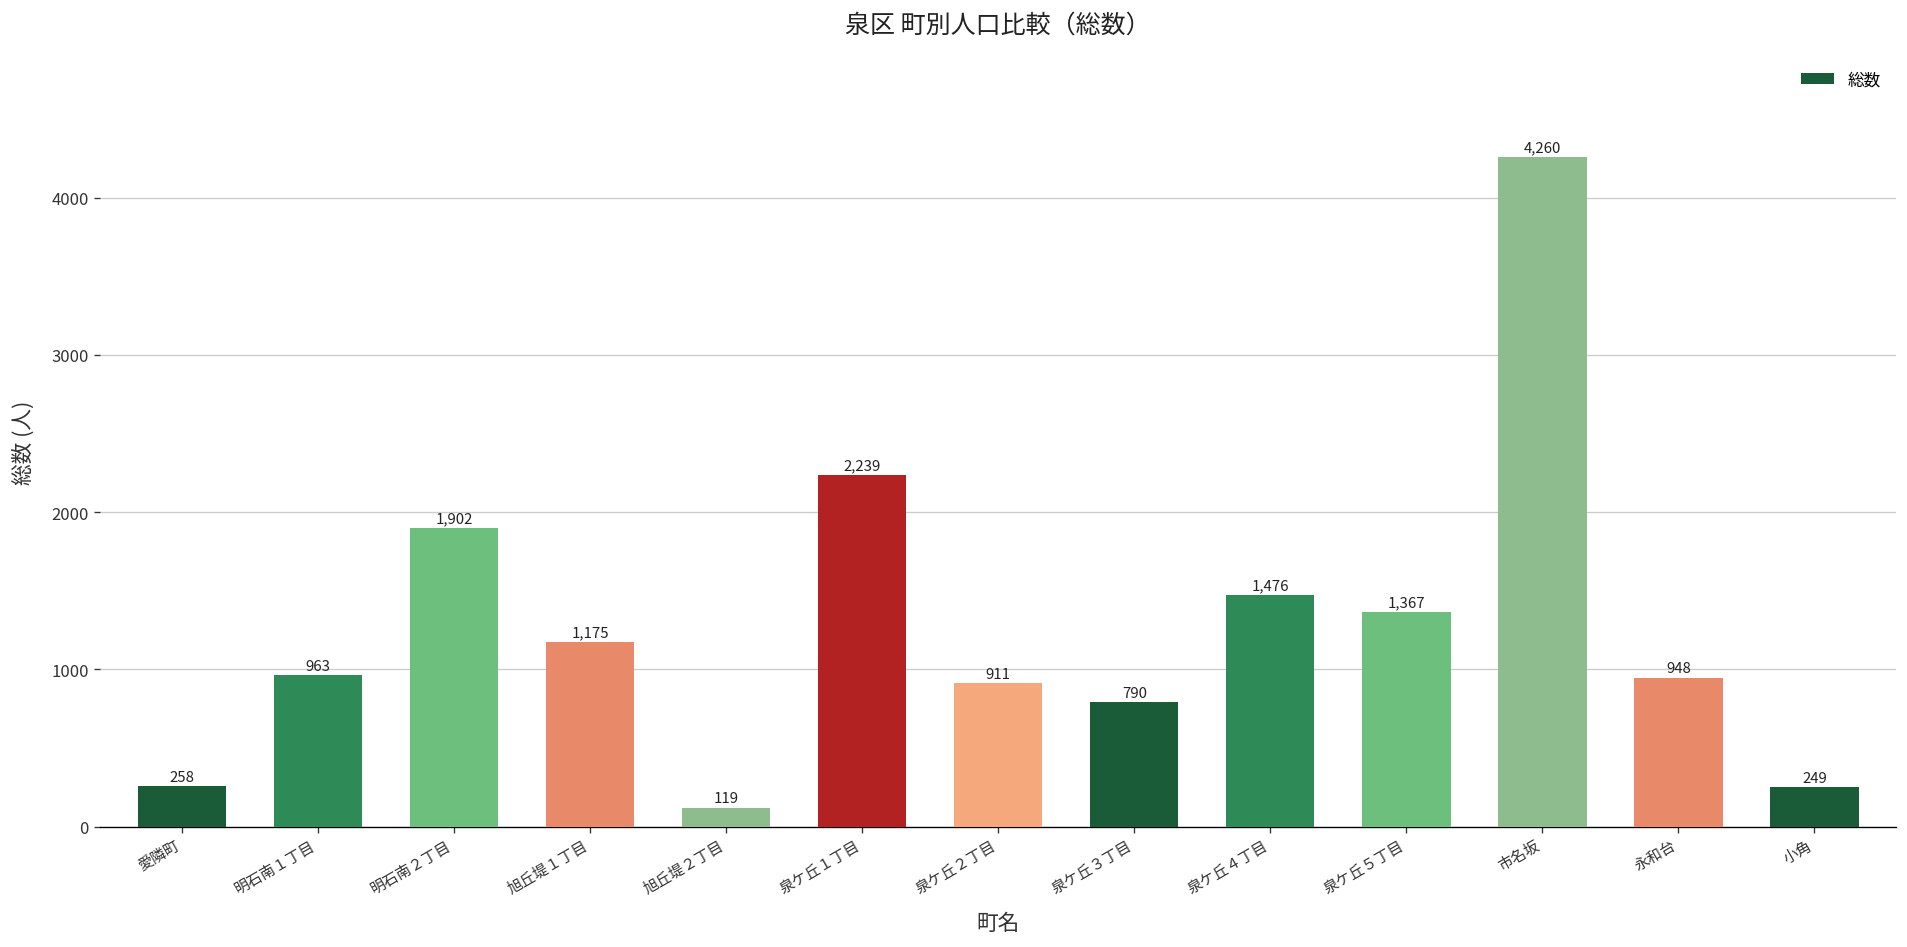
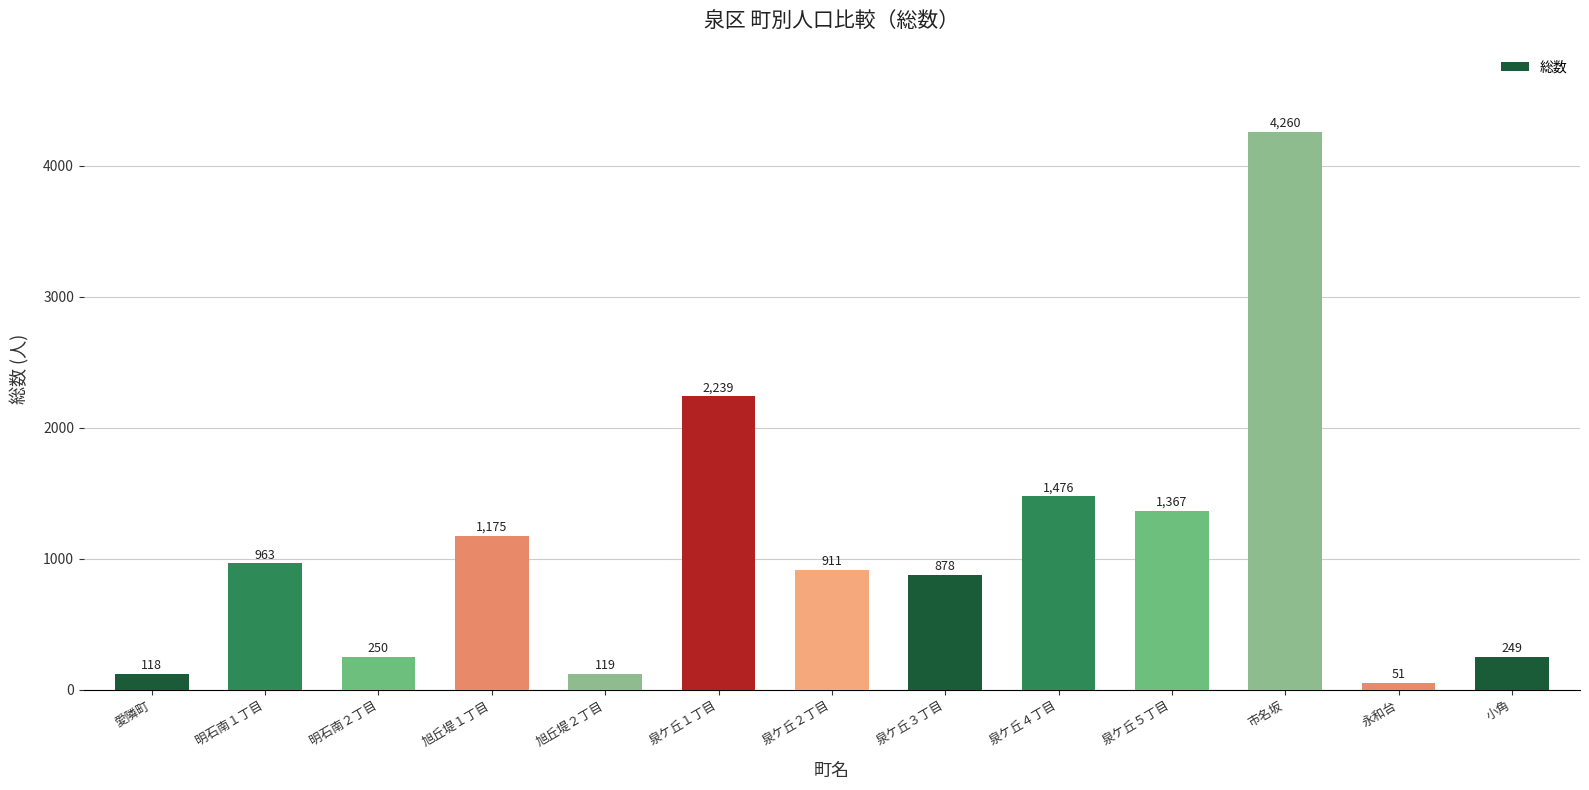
  {
-   "愛隣町": "258",
+   "愛隣町": "118",
    "明石南１丁目": "963",
-   "明石南２丁目": "1,902",
+   "明石南２丁目": "250",
    "旭丘堤１丁目": "1,175",
    "旭丘堤２丁目": "119",
    "泉ケ丘１丁目": "2,239",
    "泉ケ丘２丁目": "911",
-   "泉ケ丘３丁目": "790",
+   "泉ケ丘３丁目": "878",
    "泉ケ丘４丁目": "1,476",
    "泉ケ丘５丁目": "1,367",
    "市名坂": "4,260",
-   "永和台": "948",
+   "永和台": "51",
    "小角": "249"
  }
